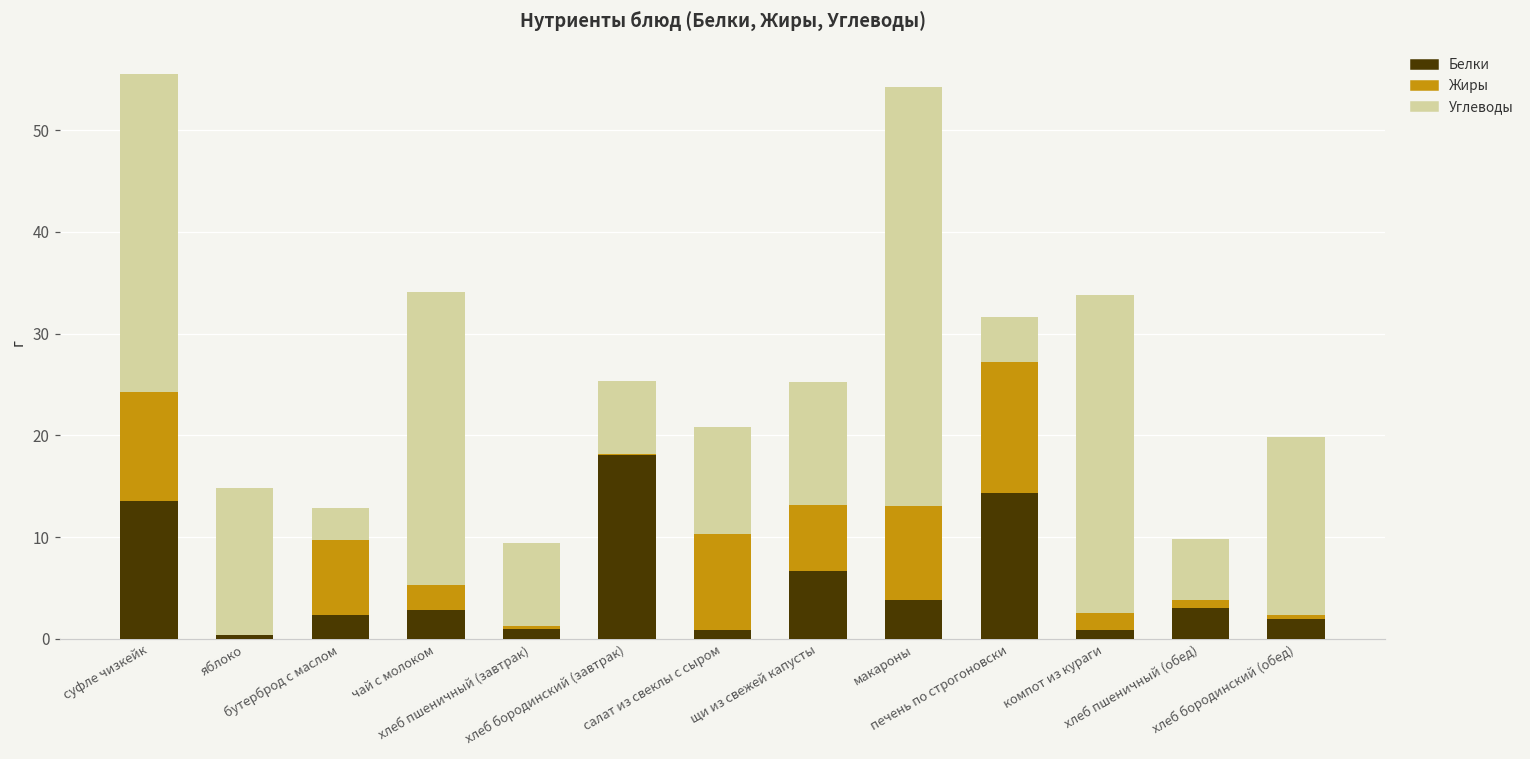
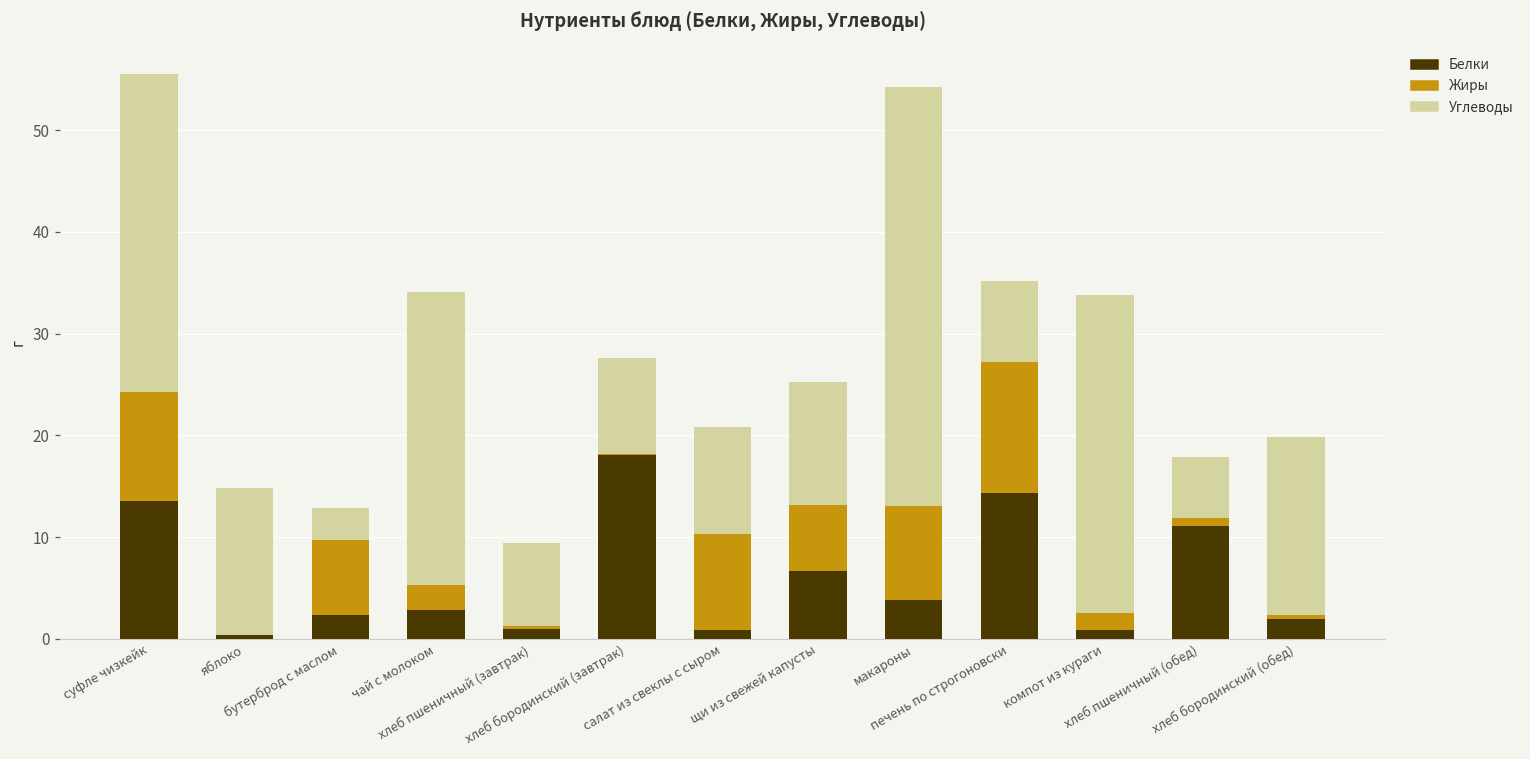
  {
    "Белки": {
      "суфле чизкейк": 14,
      "яблоко": 0,
      "бутерброд с маслом": 2,
      "чай с молоком": 3,
      "хлеб пшеничный (завтрак)": 1,
      "хлеб бородинский (завтрак)": 18,
      "салат из свеклы с сыром": 1,
      "щи из свежей капусты": 7,
      "макароны": 4,
      "печень по строгоновски": 14,
      "компот из кураги": 1,
-     "хлеб пшеничный (обед)": 3,
+     "хлеб пшеничный (обед)": 11,
      "хлеб бородинский (обед)": 2
    },
    "Жиры": {
      "суфле чизкейк": 11,
      "яблоко": 0,
      "бутерброд с маслом": 7,
      "чай с молоком": 3,
      "хлеб пшеничный (завтрак)": 0,
      "салат из свеклы с сыром": 9,
      "щи из свежей капусты": 7,
      "макароны": 9,
      "печень по строгоновски": 13,
      "компот из кураги": 2,
      "хлеб пшеничный (обед)": 1,
      "хлеб бородинский (обед)": 0
    },
    "Углеводы": {
      "суфле чизкейк": 31,
      "яблоко": 14,
      "бутерброд с маслом": 3,
      "чай с молоком": 29,
      "хлеб пшеничный (завтрак)": 8,
-     "хлеб бородинский (завтрак)": 7,
+     "хлеб бородинский (завтрак)": 9,
      "салат из свеклы с сыром": 10,
      "щи из свежей капусты": 12,
      "макароны": 41,
-     "печень по строгоновски": 4,
+     "печень по строгоновски": 8,
      "компот из кураги": 31,
      "хлеб пшеничный (обед)": 6,
      "хлеб бородинский (обед)": 17
    }
  }
